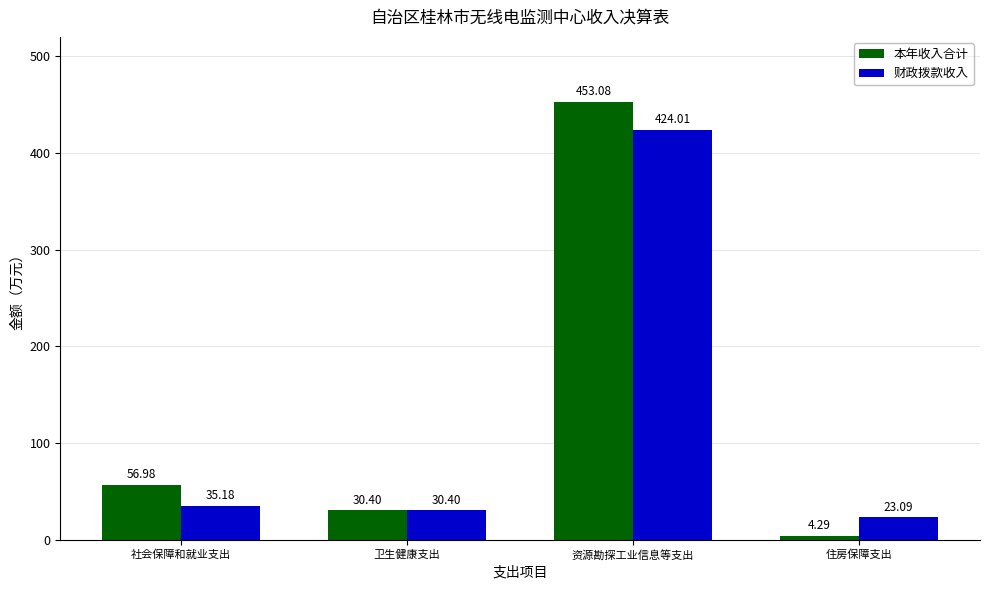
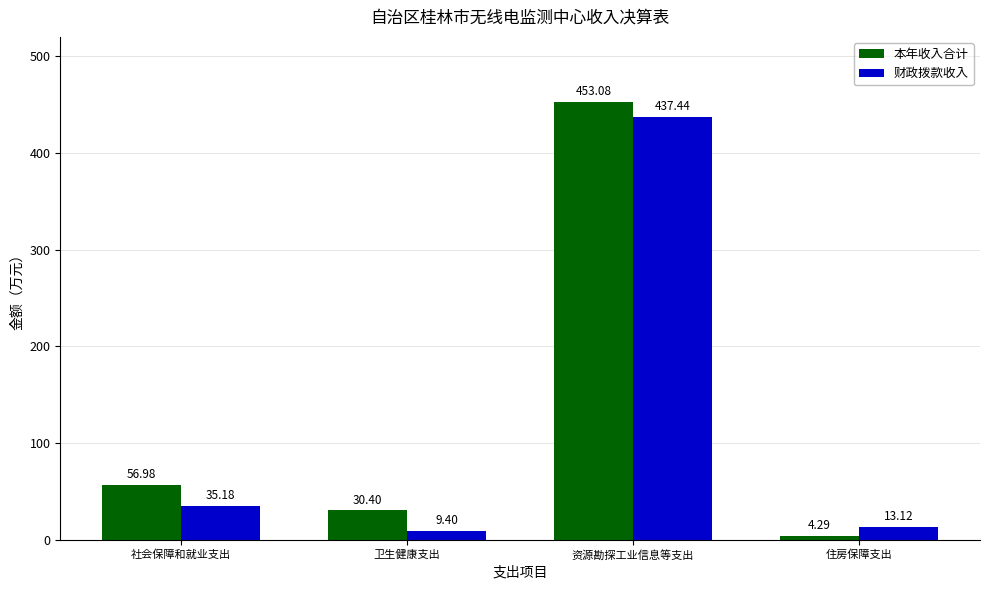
  {
    "本年收入合计": {
      "社会保障和就业支出": 56.98,
      "卫生健康支出": 30.40,
      "资源勘探工业信息等支出": 453.08,
      "住房保障支出": 4.29
    },
    "财政拨款收入": {
      "社会保障和就业支出": 35.18,
-     "卫生健康支出": 30.40,
-     "资源勘探工业信息等支出": 424.01,
-     "住房保障支出": 23.09
+     "卫生健康支出": 9.40,
+     "资源勘探工业信息等支出": 437.44,
+     "住房保障支出": 13.12
    }
  }
